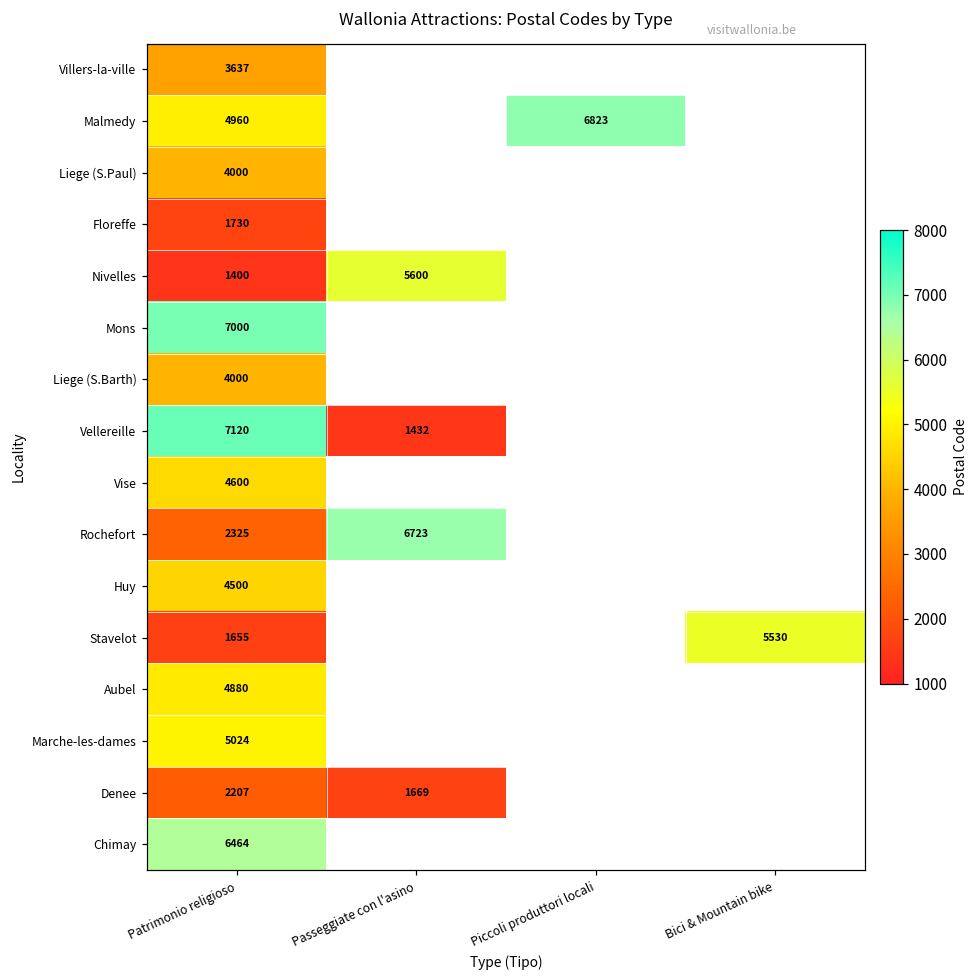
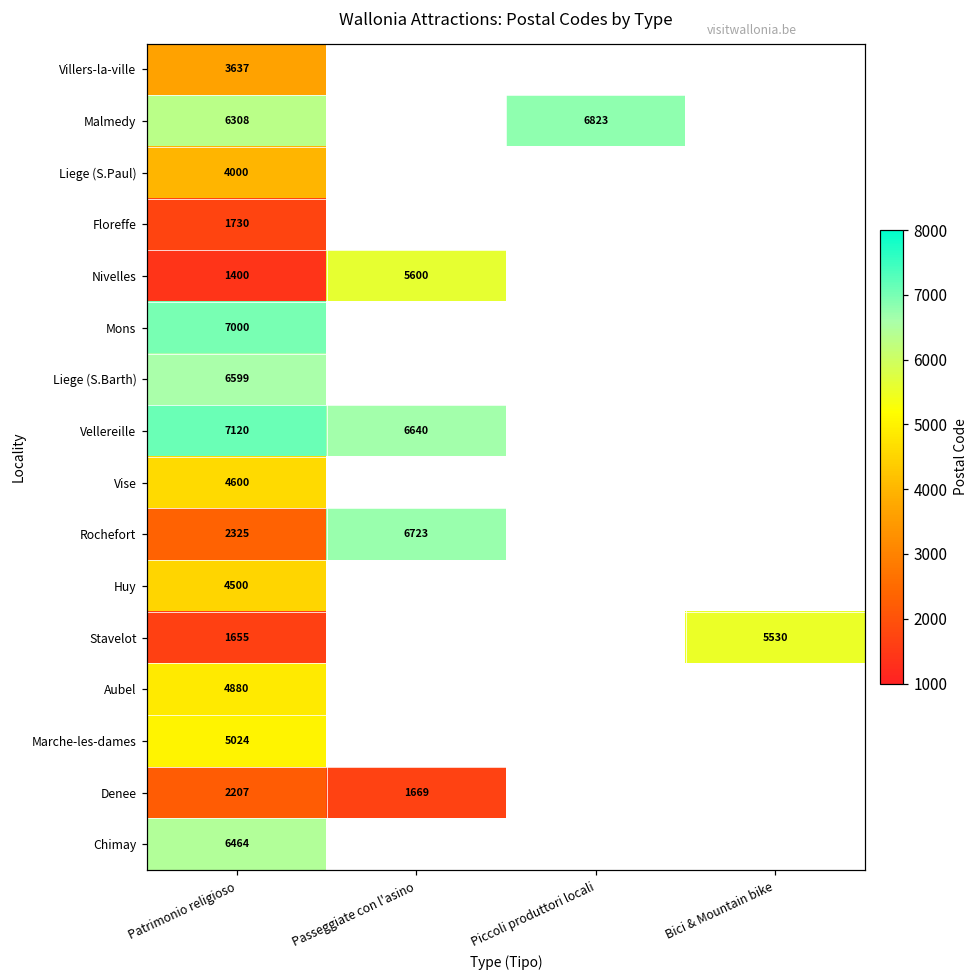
  {
    "Villers-la-ville": {
      "Patrimonio religioso": 3637
    },
    "Malmedy": {
-     "Patrimonio religioso": 4960,
+     "Patrimonio religioso": 6308,
      "Piccoli produttori locali": 6823
    },
    "Liege (S.Paul)": {
      "Patrimonio religioso": 4000
    },
    "Floreffe": {
      "Patrimonio religioso": 1730
    },
    "Nivelles": {
      "Patrimonio religioso": 1400,
      "Passeggiate con l'asino": 5600
    },
    "Mons": {
      "Patrimonio religioso": 7000
    },
    "Liege (S.Barth)": {
-     "Patrimonio religioso": 4000
+     "Patrimonio religioso": 6599
    },
    "Vellereille": {
      "Patrimonio religioso": 7120,
-     "Passeggiate con l'asino": 1432
+     "Passeggiate con l'asino": 6640
    },
    "Vise": {
      "Patrimonio religioso": 4600
    },
    "Rochefort": {
      "Patrimonio religioso": 2325,
      "Passeggiate con l'asino": 6723
    },
    "Huy": {
      "Patrimonio religioso": 4500
    },
    "Stavelot": {
      "Patrimonio religioso": 1655,
      "Bici & Mountain bike": 5530
    },
    "Aubel": {
      "Patrimonio religioso": 4880
    },
    "Marche-les-dames": {
      "Patrimonio religioso": 5024
    },
    "Denee": {
      "Patrimonio religioso": 2207,
      "Passeggiate con l'asino": 1669
    },
    "Chimay": {
      "Patrimonio religioso": 6464
    }
  }
